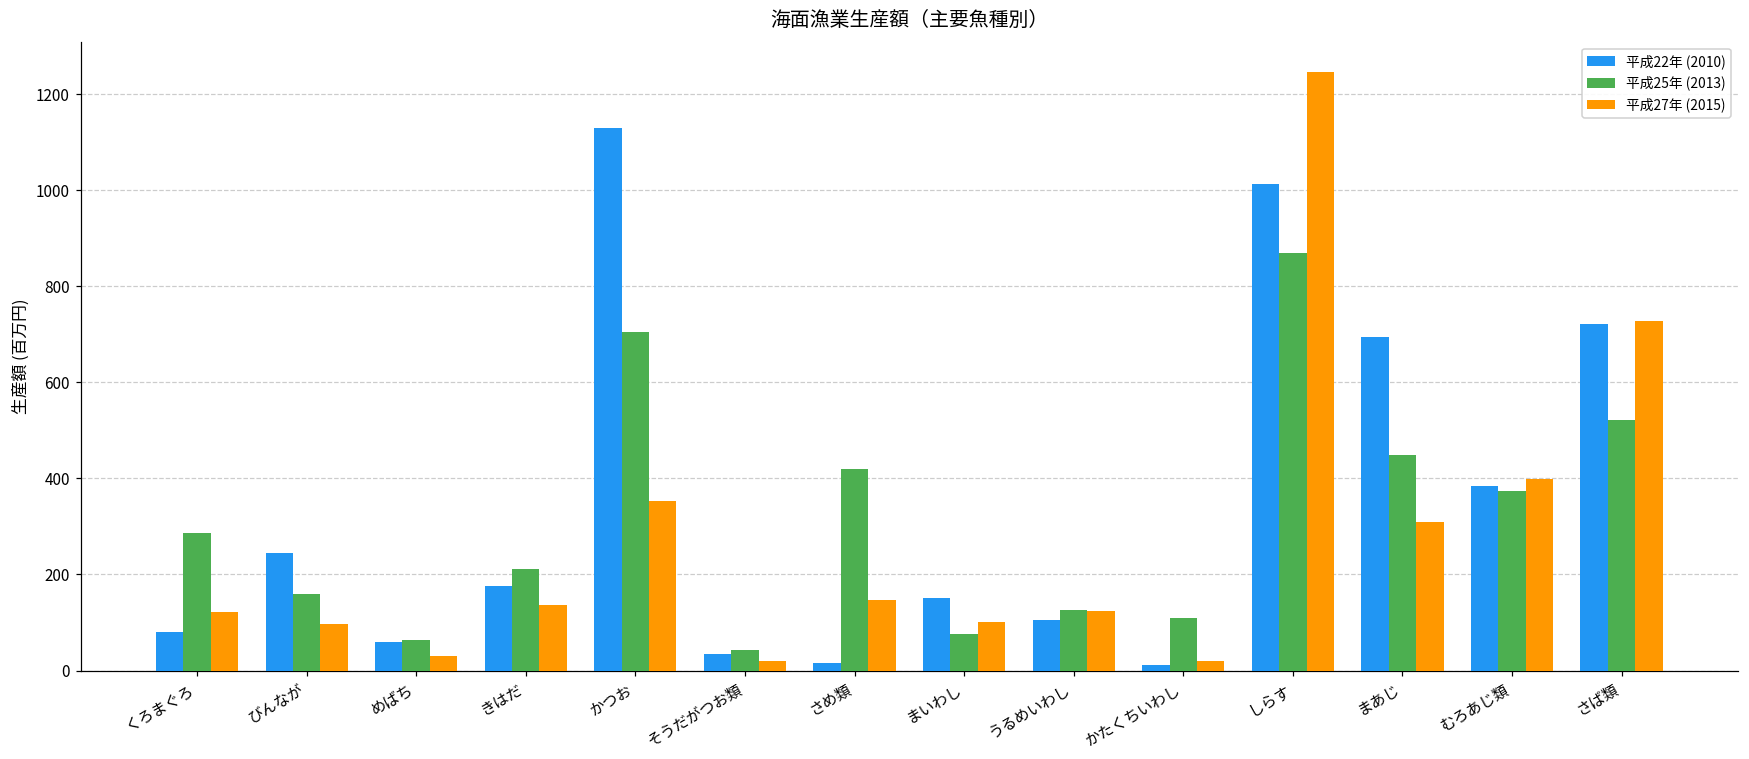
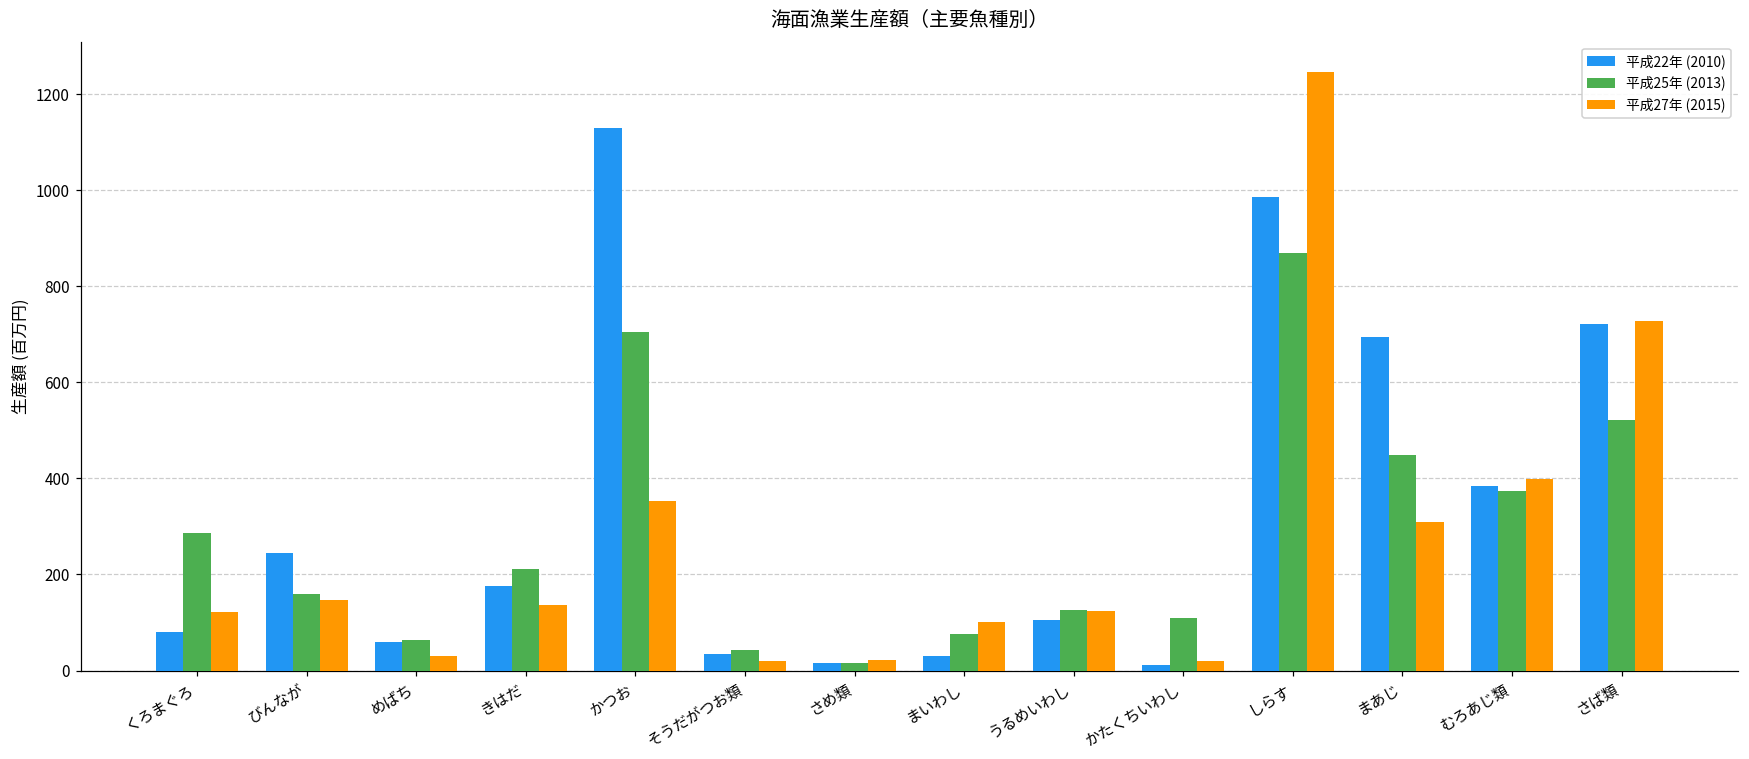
  {
    "平成22年 (2010)": {
      "くろまぐろ": 80,
      "びんなが": 250,
      "めばち": 60,
      "きはだ": 180,
      "かつお": 1130,
      "そうだがつお類": 40,
      "さめ類": 20,
-     "まいわし": 150,
+     "まいわし": 30,
      "うるめいわし": 110,
      "かたくちいわし": 10,
-     "しらす": 1010,
+     "しらす": 990,
      "まあじ": 700,
      "むろあじ類": 390,
      "さば類": 720
    },
    "平成25年 (2013)": {
      "くろまぐろ": 290,
      "びんなが": 160,
      "めばち": 60,
      "きはだ": 210,
      "かつお": 700,
      "そうだがつお類": 40,
-     "さめ類": 420,
+     "さめ類": 20,
      "まいわし": 80,
      "うるめいわし": 130,
      "かたくちいわし": 110,
      "しらす": 870,
      "まあじ": 450,
      "むろあじ類": 370,
      "さば類": 520
    },
    "平成27年 (2015)": {
      "くろまぐろ": 120,
-     "びんなが": 100,
+     "びんなが": 150,
      "めばち": 30,
      "きはだ": 140,
      "かつお": 350,
      "そうだがつお類": 20,
-     "さめ類": 150,
+     "さめ類": 20,
      "まいわし": 100,
      "うるめいわし": 120,
      "かたくちいわし": 20,
      "しらす": 1250,
      "まあじ": 310,
      "むろあじ類": 400,
      "さば類": 730
    }
  }
